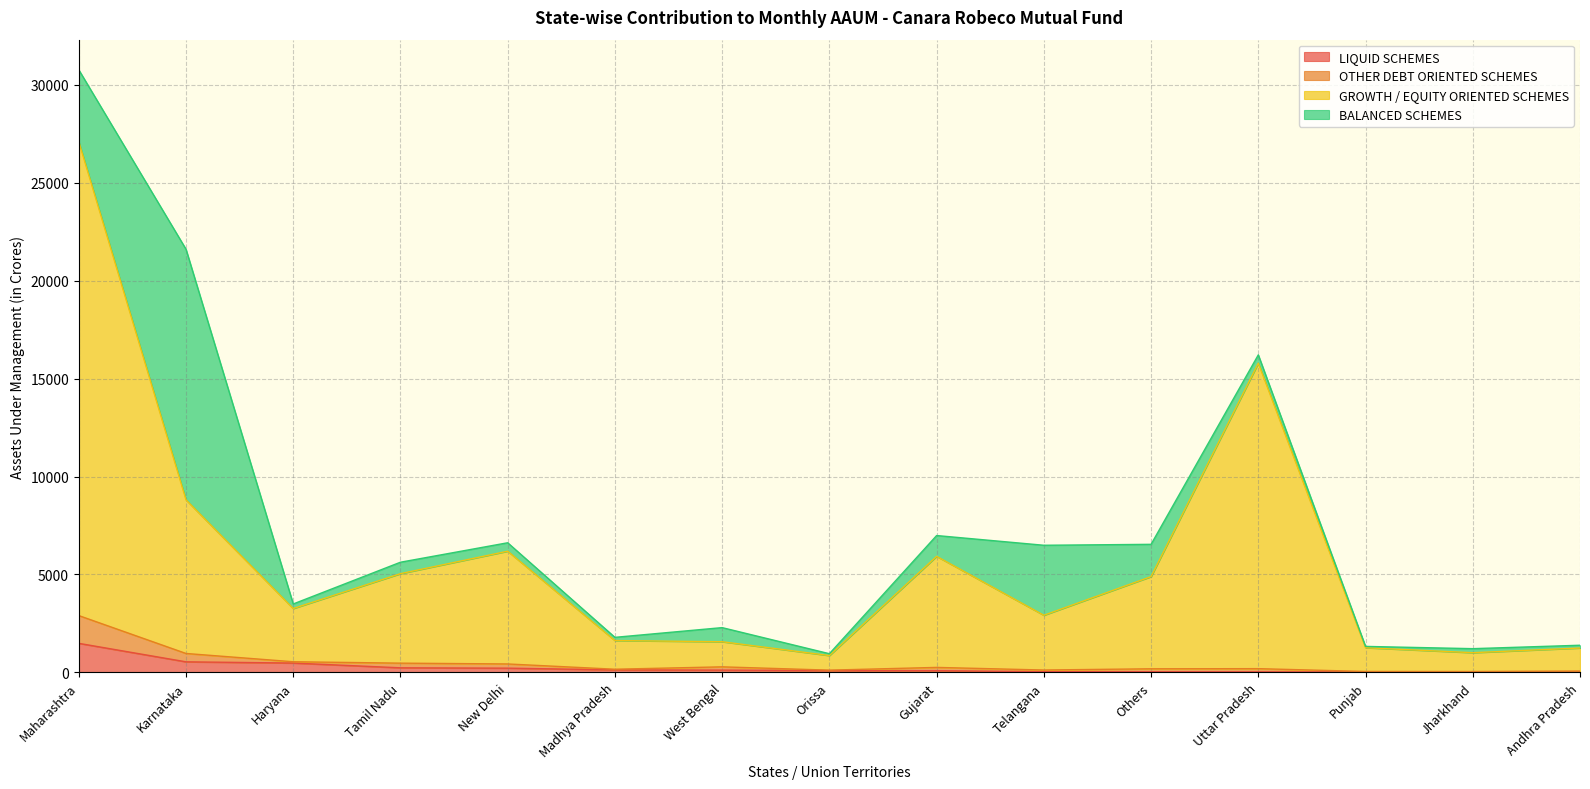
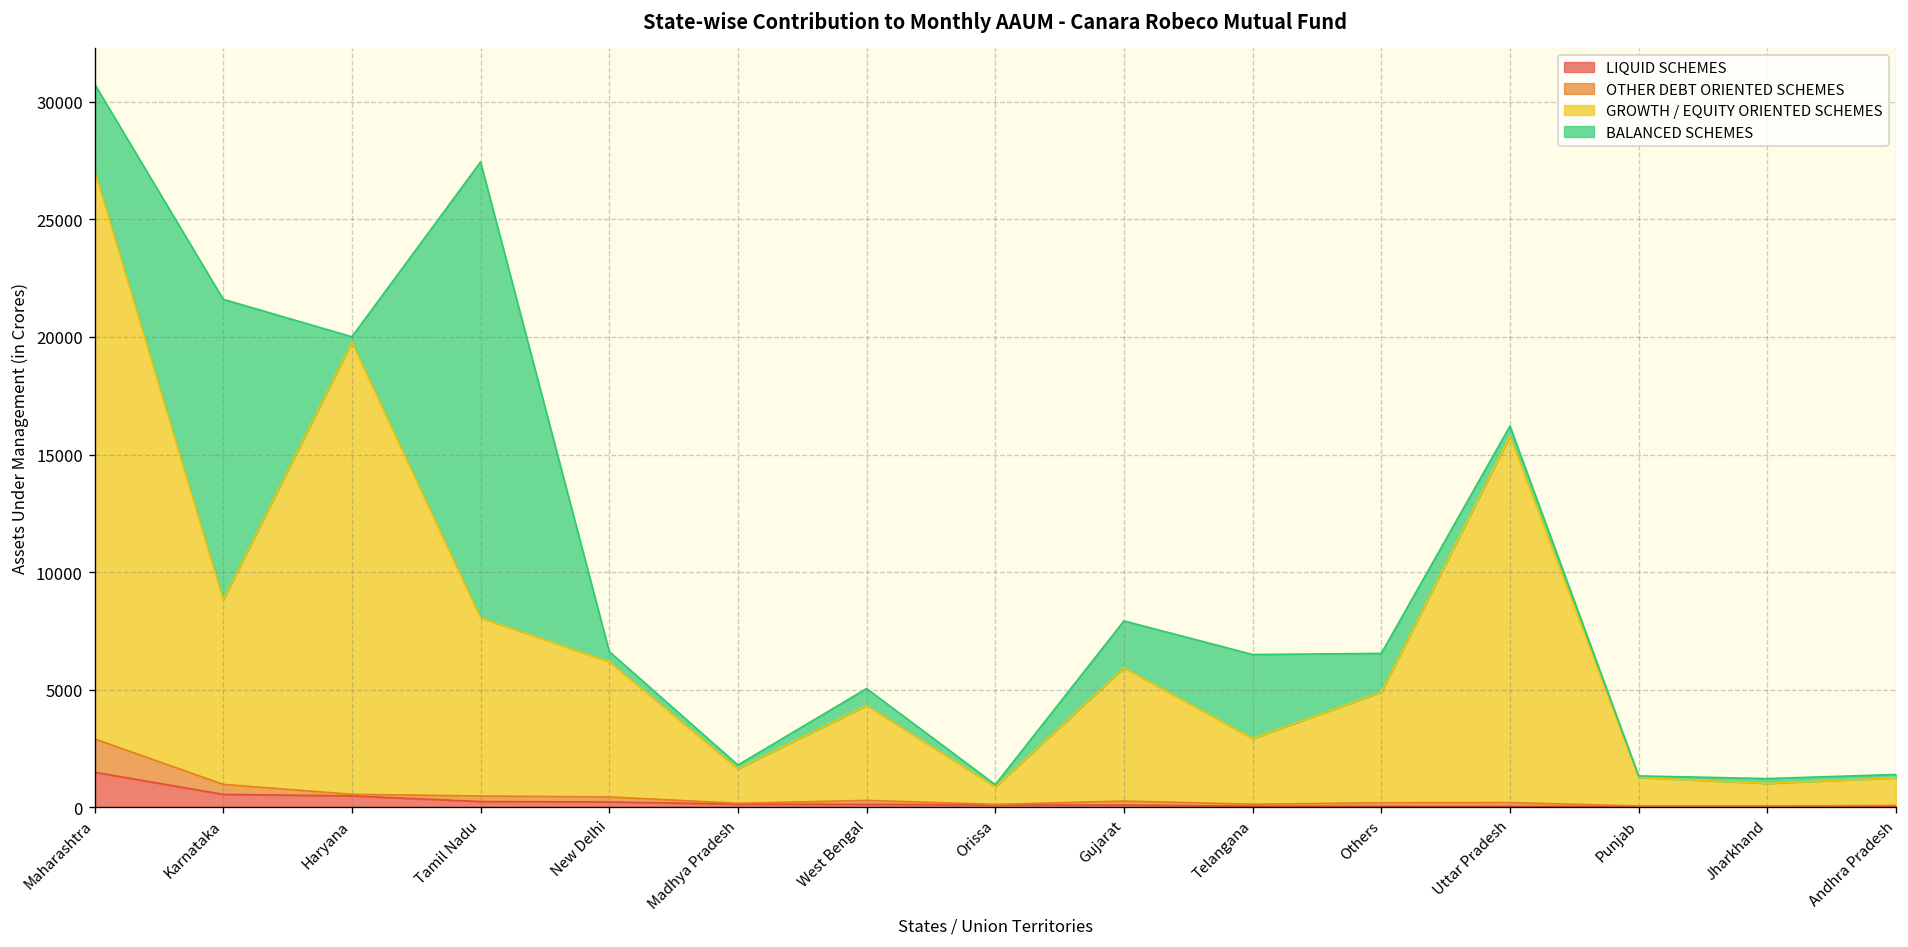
  {
    "GROWTH / EQUITY ORIENTED SCHEMES": {
      "Maharashtra": 24200,
      "Karnataka": 7800,
-     "Haryana": 2700,
-     "Tamil Nadu": 4600,
+     "Haryana": 19200,
+     "Tamil Nadu": 7600,
      "New Delhi": 5800,
      "Madhya Pradesh": 1500,
-     "West Bengal": 1300,
+     "West Bengal": 4000,
      "Gujarat": 5700,
      "Telangana": 2800,
      "Others": 4700,
      "Uttar Pradesh": 15600,
      "Jharkhand": 1000,
      "Andhra Pradesh": 1200
    },
    "BALANCED SCHEMES": {
      "Maharashtra": 3700,
      "Karnataka": 12800,
      "Haryana": 200,
-     "Tamil Nadu": 600,
+     "Tamil Nadu": 19400,
      "New Delhi": 400,
      "Madhya Pradesh": 200,
      "West Bengal": 700,
-     "Gujarat": 1100,
+     "Gujarat": 2000,
      "Telangana": 3600,
      "Others": 1600,
      "Uttar Pradesh": 400,
      "Jharkhand": 200,
      "Andhra Pradesh": 100
    }
  }
